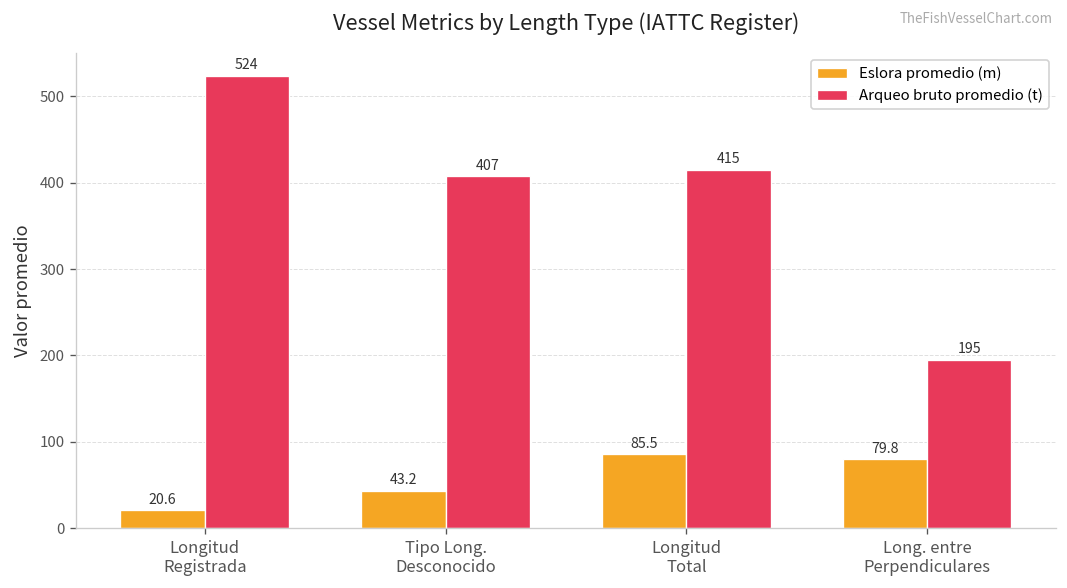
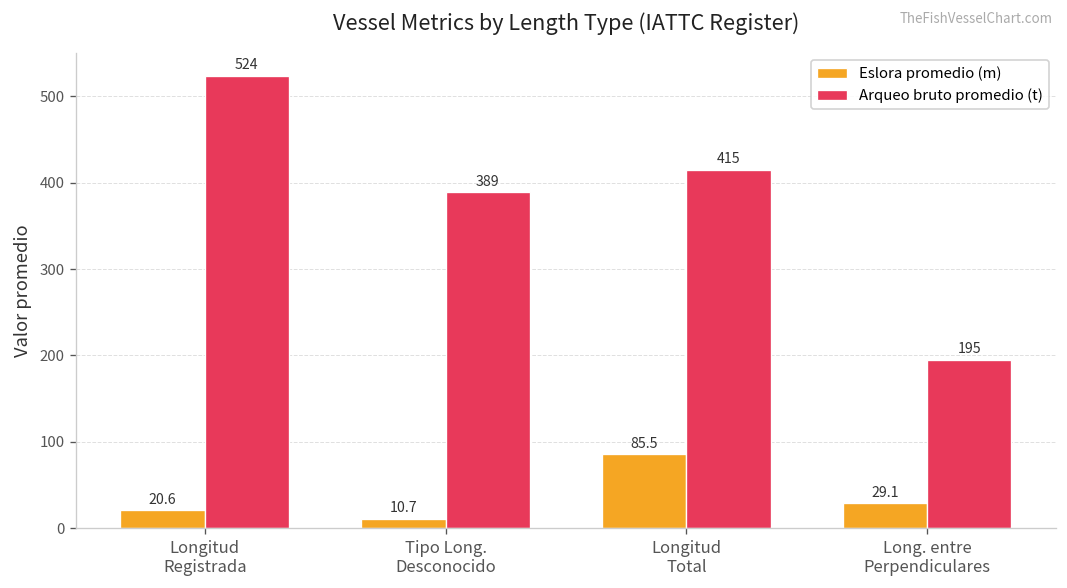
  {
    "Eslora promedio (m)": {
      "Longitud Registrada": 20.6,
-     "Tipo Long. Desconocido": 43.2,
+     "Tipo Long. Desconocido": 10.7,
      "Longitud Total": 85.5,
-     "Long. entre Perpendiculares": 79.8
+     "Long. entre Perpendiculares": 29.1
    },
    "Arqueo bruto promedio (t)": {
      "Longitud Registrada": 524,
-     "Tipo Long. Desconocido": 407,
+     "Tipo Long. Desconocido": 389,
      "Longitud Total": 415,
      "Long. entre Perpendiculares": 195
    }
  }
